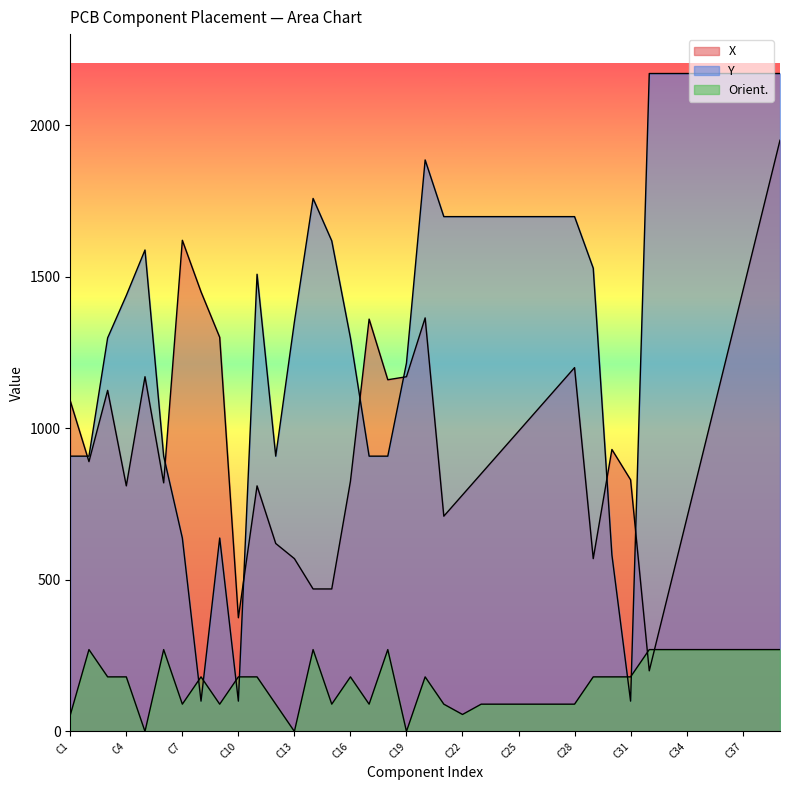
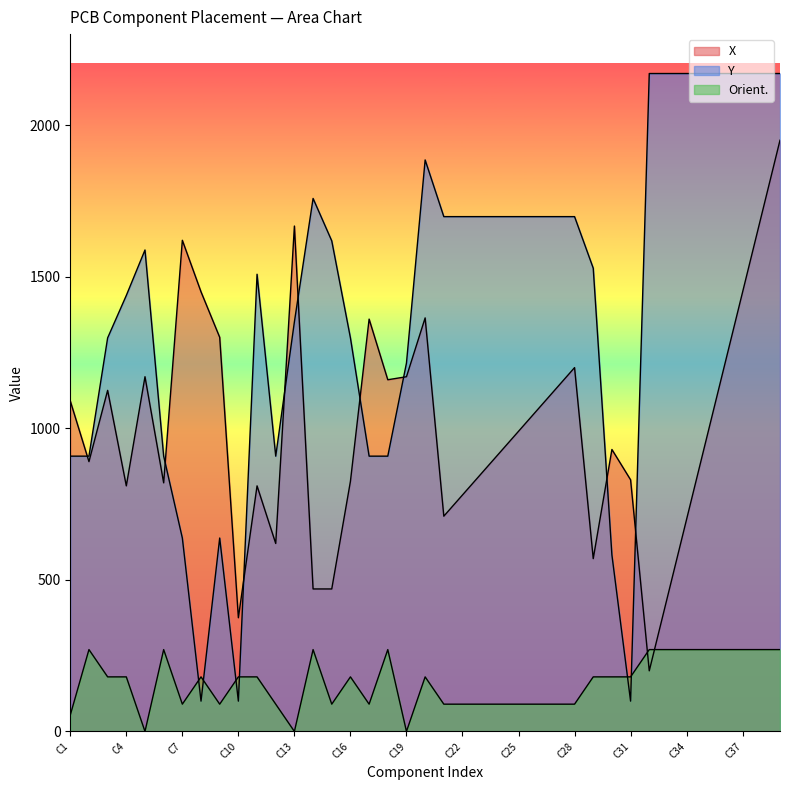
  {
    "X": {
      "C1": 1090,
      "C4": 810,
      "C7": 1620,
      "C10": 380,
-     "C13": 570,
+     "C13": 1670,
      "C16": 830,
      "C19": 1170,
      "C22": 780,
      "C25": 990,
      "C28": 1200,
      "C31": 830,
      "C34": 700,
      "C37": 1450
    },
    "Y": {
      "C1": 910,
      "C4": 1440,
      "C7": 640,
      "C10": 100,
      "C13": 1350,
      "C16": 1300,
      "C19": 1220,
      "C22": 1700,
      "C25": 1700,
      "C28": 1700,
      "C31": 100,
      "C34": 2170
    },
    "Orient.": {
      "C1": 50,
      "C4": 180,
      "C7": 90,
      "C10": 180,
      "C13": 0,
      "C16": 180,
      "C19": 0,
-     "C22": 60,
+     "C22": 90,
      "C25": 90,
      "C28": 90,
      "C31": 180,
      "C34": 270,
      "C37": 270
    }
  }
